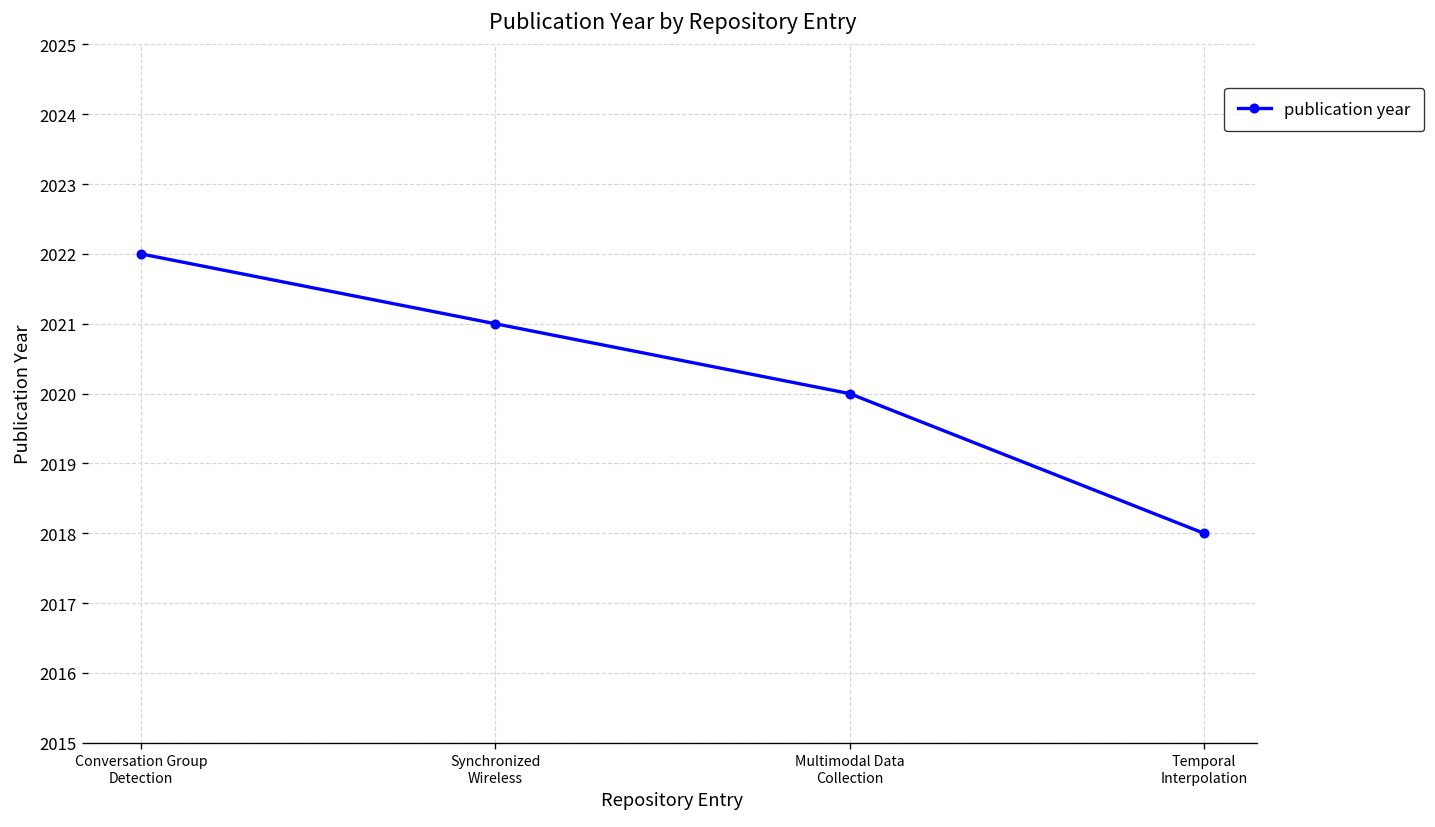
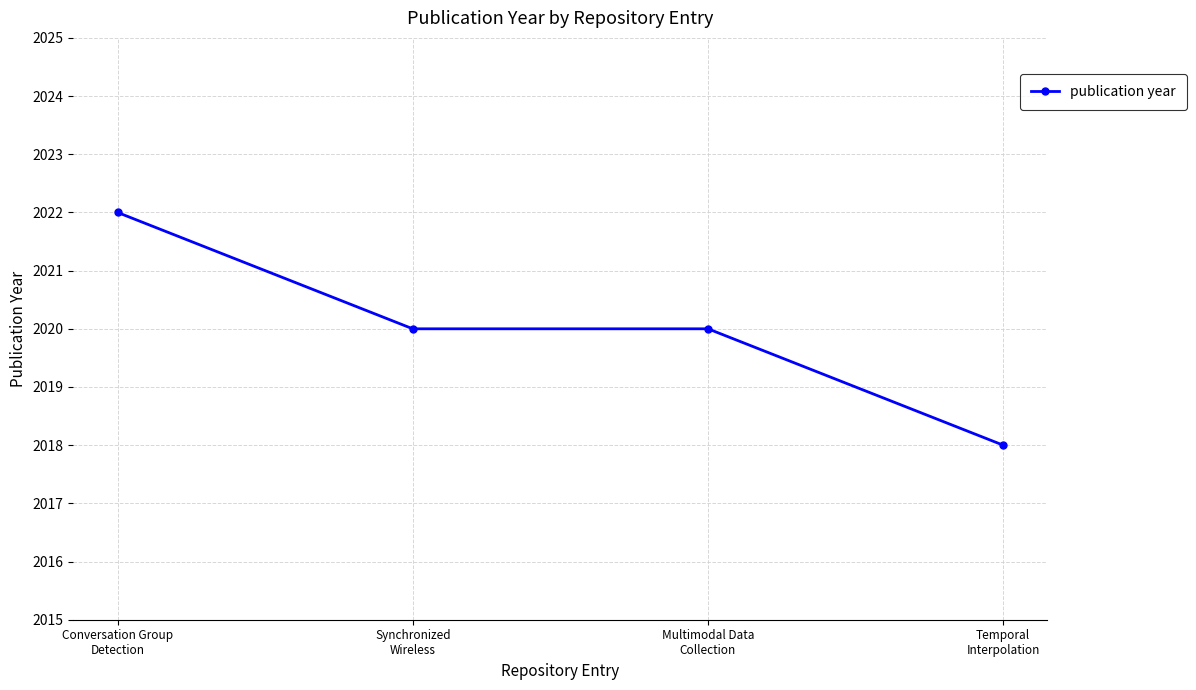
  {
    "Conversation Group Detection": 2022,
-   "Synchronized Wireless": 2021,
+   "Synchronized Wireless": 2020,
    "Multimodal Data Collection": 2020,
    "Temporal Interpolation": 2018
  }
